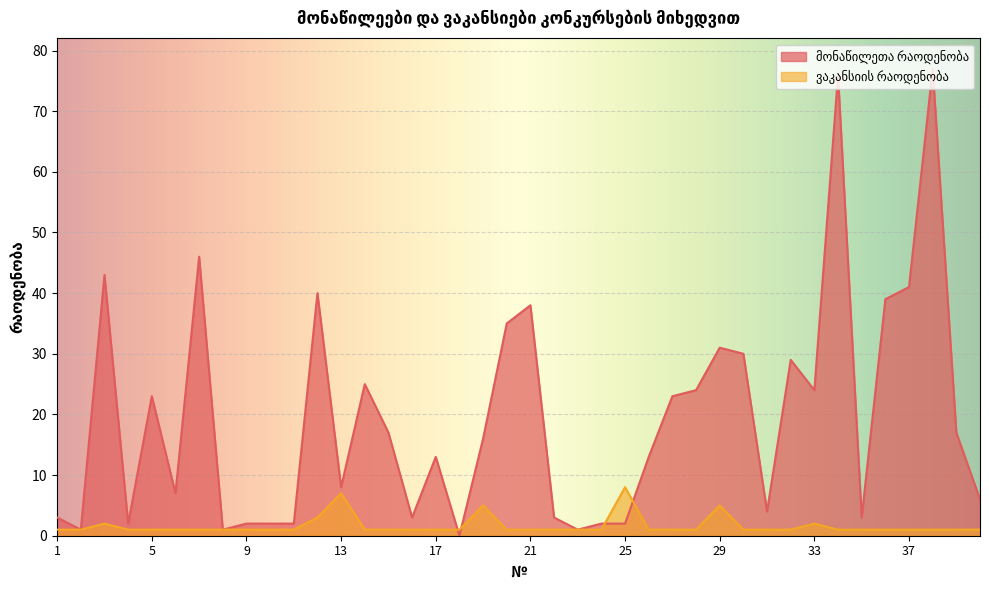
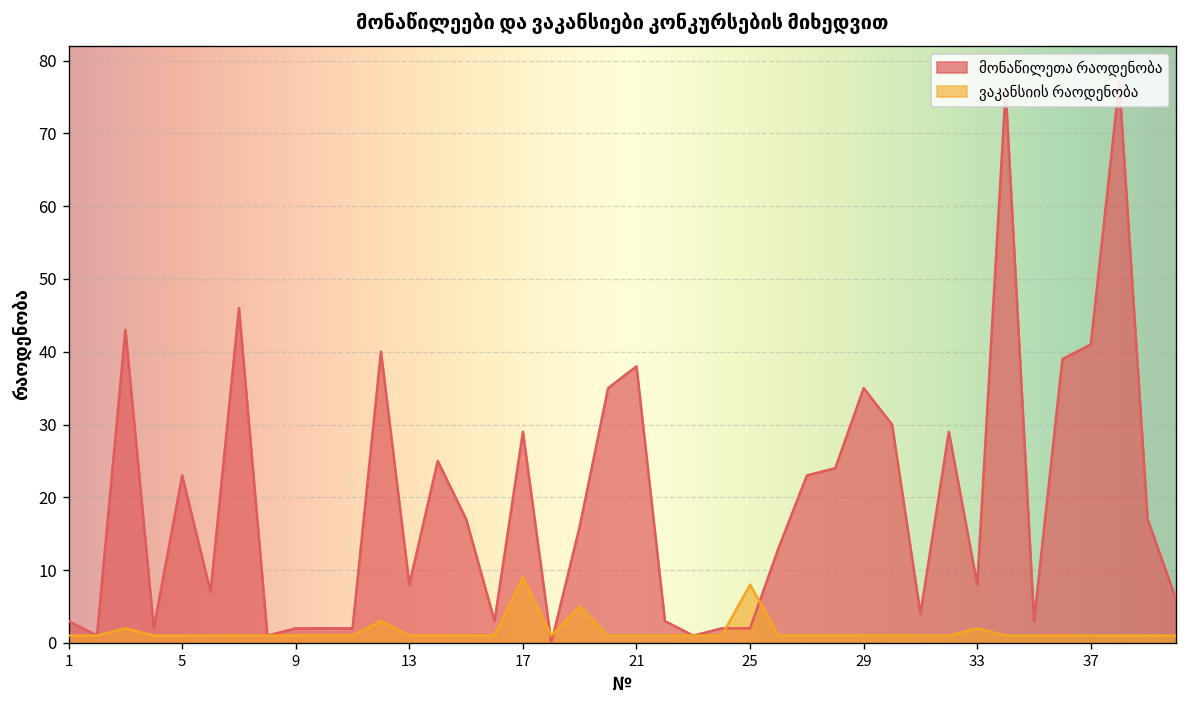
  {
    "მონაწილეთა რაოდენობა": {
      "1": 3,
      "5": 23,
      "9": 2,
      "13": 8,
-     "17": 13,
+     "17": 29,
      "21": 38,
      "25": 2,
-     "29": 31,
-     "33": 24,
+     "29": 35,
+     "33": 8,
      "37": 41
    },
    "ვაკანსიის რაოდენობა": {
      "1": 1,
      "5": 1,
      "9": 1,
-     "13": 7,
-     "17": 1,
+     "13": 1,
+     "17": 9,
      "21": 1,
      "25": 8,
-     "29": 5,
+     "29": 1,
      "33": 2,
      "37": 1
    }
  }
